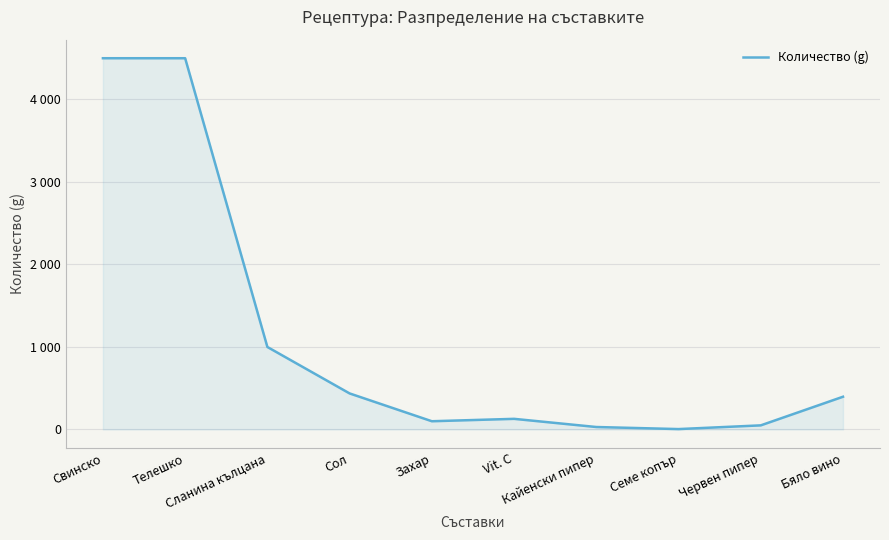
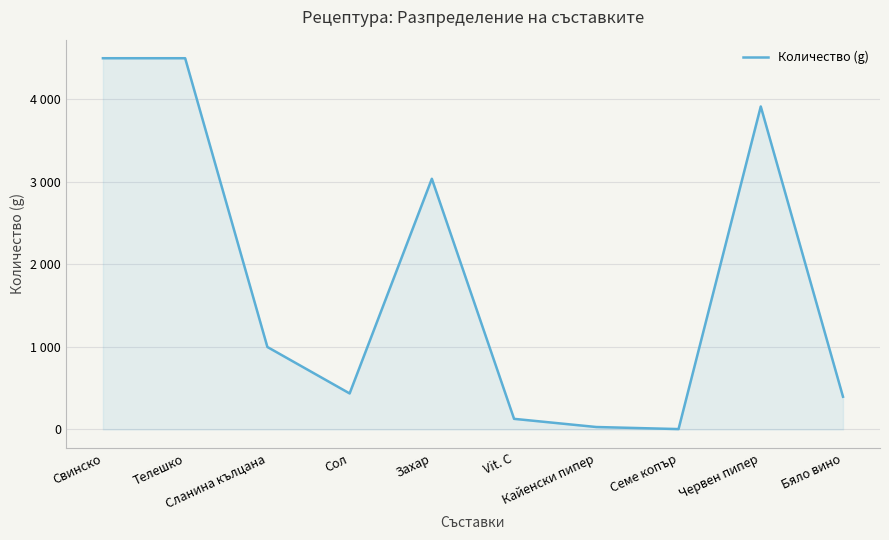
  {
    "Свинско": 4500,
    "Телешко": 4500,
    "Сланина кълцана": 1000,
    "Сол": 400,
-   "Захар": 100,
+   "Захар": 3000,
    "Vit. C": 100,
    "Кайенски пипер": 0,
    "Семе копър": 0,
-   "Червен пипер": 100,
+   "Червен пипер": 3900,
    "Бяло вино": 400
  }
